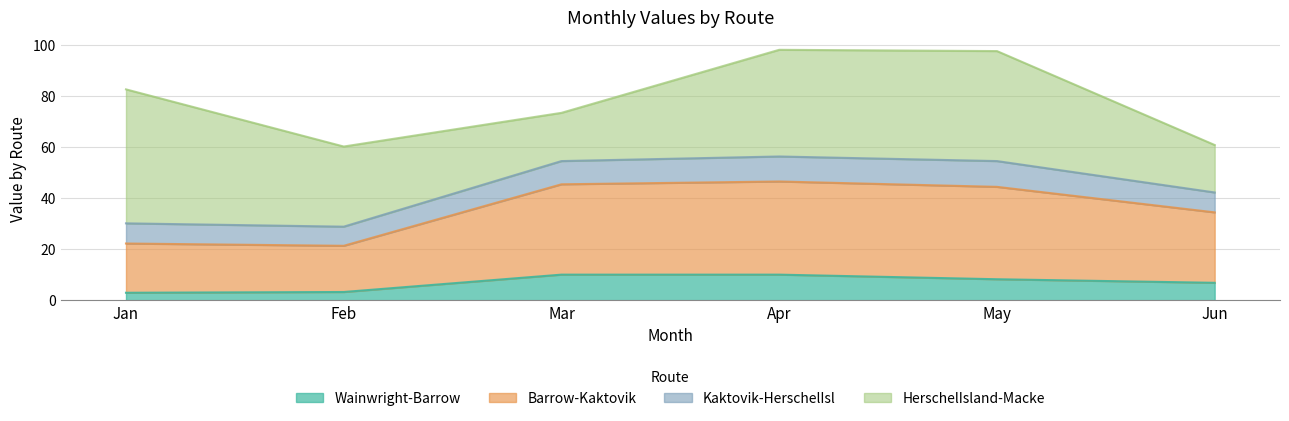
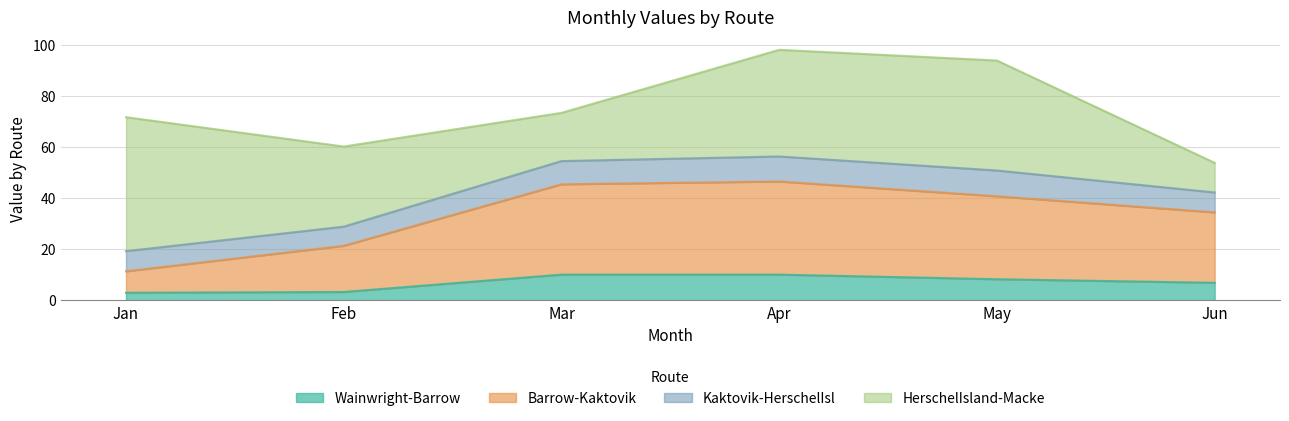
  {
    "Wainwright-Barrow": {
      "Jan": 3,
      "Feb": 3,
      "Mar": 10,
      "Apr": 10,
      "May": 8,
      "Jun": 7
    },
    "Barrow-Kaktovik": {
-     "Jan": 19,
+     "Jan": 8,
      "Feb": 18,
      "Mar": 35,
      "Apr": 37,
-     "May": 36,
+     "May": 33,
      "Jun": 28
    },
    "Kaktovik-HerschelIsl": {
      "Jan": 8,
      "Feb": 8,
      "Mar": 9,
      "Apr": 10,
      "May": 10,
      "Jun": 8
    },
    "HerschelIsland-Macke": {
      "Jan": 52,
      "Feb": 31,
      "Mar": 19,
      "Apr": 42,
      "May": 43,
-     "Jun": 19
+     "Jun": 12
    }
  }
